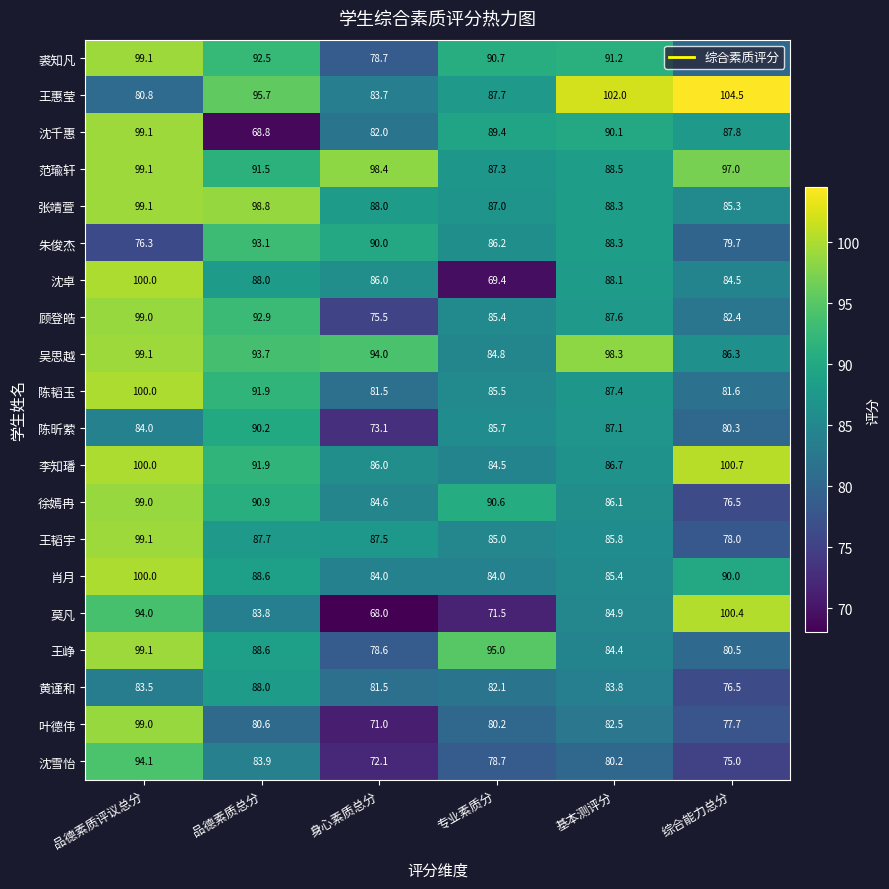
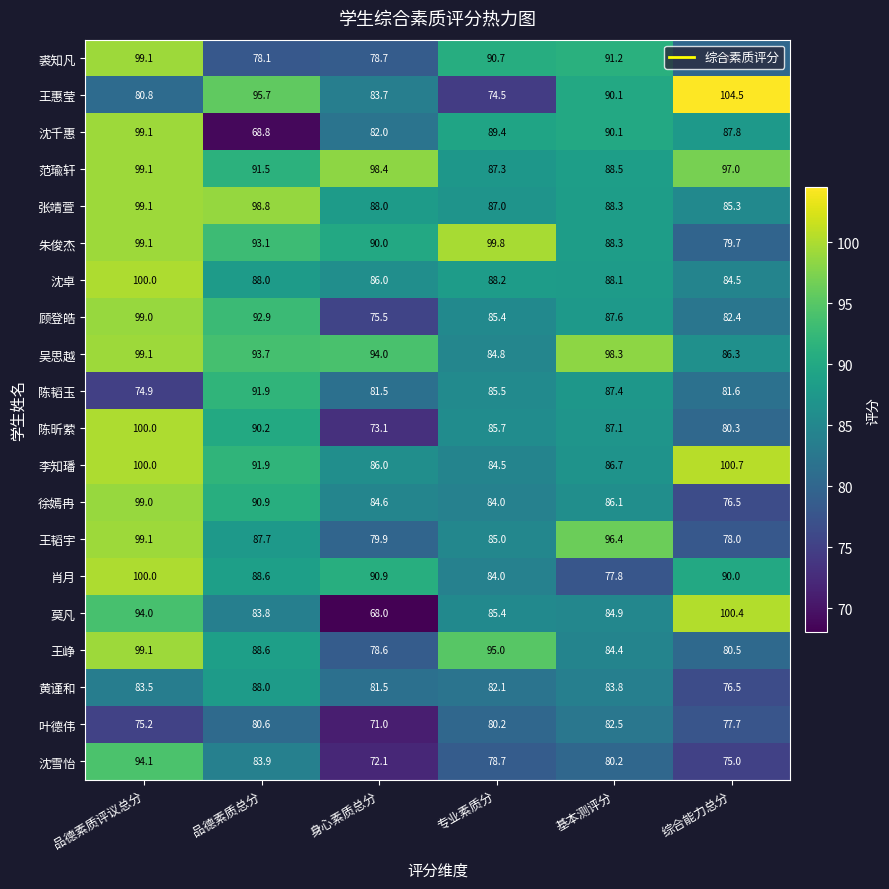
  {
    "裘知凡": {
      "品德素质评议总分": 99.1,
-     "品德素质总分": 92.5,
+     "品德素质总分": 78.1,
      "身心素质总分": 78.7,
      "专业素质分": 90.7,
      "基本测评分": 91.2
    },
    "王惠莹": {
      "品德素质评议总分": 80.8,
      "品德素质总分": 95.7,
      "身心素质总分": 83.7,
-     "专业素质分": 87.7,
-     "基本测评分": 102.0,
+     "专业素质分": 74.5,
+     "基本测评分": 90.1,
      "综合能力总分": 104.5
    },
    "沈千惠": {
      "品德素质评议总分": 99.1,
      "品德素质总分": 68.8,
      "身心素质总分": 82.0,
      "专业素质分": 89.4,
      "基本测评分": 90.1,
      "综合能力总分": 87.8
    },
    "范瑜轩": {
      "品德素质评议总分": 99.1,
      "品德素质总分": 91.5,
      "身心素质总分": 98.4,
      "专业素质分": 87.3,
      "基本测评分": 88.5,
      "综合能力总分": 97.0
    },
    "张靖萱": {
      "品德素质评议总分": 99.1,
      "品德素质总分": 98.8,
      "身心素质总分": 88.0,
      "专业素质分": 87.0,
      "基本测评分": 88.3,
      "综合能力总分": 85.3
    },
    "朱俊杰": {
-     "品德素质评议总分": 76.3,
+     "品德素质评议总分": 99.1,
      "品德素质总分": 93.1,
      "身心素质总分": 90.0,
-     "专业素质分": 86.2,
+     "专业素质分": 99.8,
      "基本测评分": 88.3,
      "综合能力总分": 79.7
    },
    "沈卓": {
      "品德素质评议总分": 100.0,
      "品德素质总分": 88.0,
      "身心素质总分": 86.0,
-     "专业素质分": 69.4,
+     "专业素质分": 88.2,
      "基本测评分": 88.1,
      "综合能力总分": 84.5
    },
    "顾登皓": {
      "品德素质评议总分": 99.0,
      "品德素质总分": 92.9,
      "身心素质总分": 75.5,
      "专业素质分": 85.4,
      "基本测评分": 87.6,
      "综合能力总分": 82.4
    },
    "吴思越": {
      "品德素质评议总分": 99.1,
      "品德素质总分": 93.7,
      "身心素质总分": 94.0,
      "专业素质分": 84.8,
      "基本测评分": 98.3,
      "综合能力总分": 86.3
    },
    "陈韬玉": {
-     "品德素质评议总分": 100.0,
+     "品德素质评议总分": 74.9,
      "品德素质总分": 91.9,
      "身心素质总分": 81.5,
      "专业素质分": 85.5,
      "基本测评分": 87.4,
      "综合能力总分": 81.6
    },
    "陈昕萦": {
-     "品德素质评议总分": 84.0,
+     "品德素质评议总分": 100.0,
      "品德素质总分": 90.2,
      "身心素质总分": 73.1,
      "专业素质分": 85.7,
      "基本测评分": 87.1,
      "综合能力总分": 80.3
    },
    "李知璠": {
      "品德素质评议总分": 100.0,
      "品德素质总分": 91.9,
      "身心素质总分": 86.0,
      "专业素质分": 84.5,
      "基本测评分": 86.7,
      "综合能力总分": 100.7
    },
    "徐嫣冉": {
      "品德素质评议总分": 99.0,
      "品德素质总分": 90.9,
      "身心素质总分": 84.6,
-     "专业素质分": 90.6,
+     "专业素质分": 84.0,
      "基本测评分": 86.1,
      "综合能力总分": 76.5
    },
    "王韬宇": {
      "品德素质评议总分": 99.1,
      "品德素质总分": 87.7,
-     "身心素质总分": 87.5,
+     "身心素质总分": 79.9,
      "专业素质分": 85.0,
-     "基本测评分": 85.8,
+     "基本测评分": 96.4,
      "综合能力总分": 78.0
    },
    "肖月": {
      "品德素质评议总分": 100.0,
      "品德素质总分": 88.6,
-     "身心素质总分": 84.0,
+     "身心素质总分": 90.9,
      "专业素质分": 84.0,
-     "基本测评分": 85.4,
+     "基本测评分": 77.8,
      "综合能力总分": 90.0
    },
    "莫凡": {
      "品德素质评议总分": 94.0,
      "品德素质总分": 83.8,
      "身心素质总分": 68.0,
-     "专业素质分": 71.5,
+     "专业素质分": 85.4,
      "基本测评分": 84.9,
      "综合能力总分": 100.4
    },
    "王峥": {
      "品德素质评议总分": 99.1,
      "品德素质总分": 88.6,
      "身心素质总分": 78.6,
      "专业素质分": 95.0,
      "基本测评分": 84.4,
      "综合能力总分": 80.5
    },
    "黄谨和": {
      "品德素质评议总分": 83.5,
      "品德素质总分": 88.0,
      "身心素质总分": 81.5,
      "专业素质分": 82.1,
      "基本测评分": 83.8,
      "综合能力总分": 76.5
    },
    "叶德伟": {
-     "品德素质评议总分": 99.0,
+     "品德素质评议总分": 75.2,
      "品德素质总分": 80.6,
      "身心素质总分": 71.0,
      "专业素质分": 80.2,
      "基本测评分": 82.5,
      "综合能力总分": 77.7
    },
    "沈雪怡": {
      "品德素质评议总分": 94.1,
      "品德素质总分": 83.9,
      "身心素质总分": 72.1,
      "专业素质分": 78.7,
      "基本测评分": 80.2,
      "综合能力总分": 75.0
    }
  }
